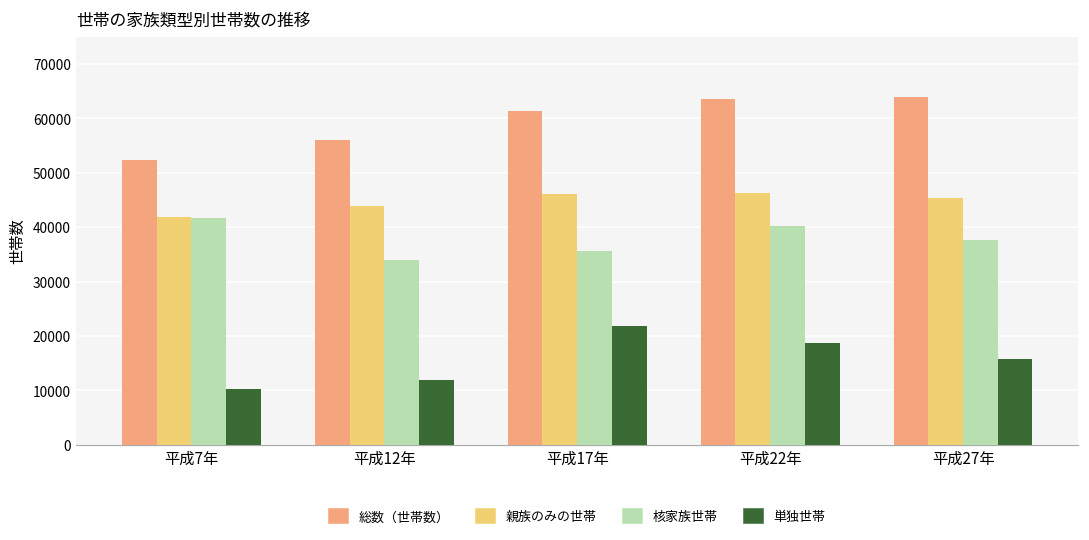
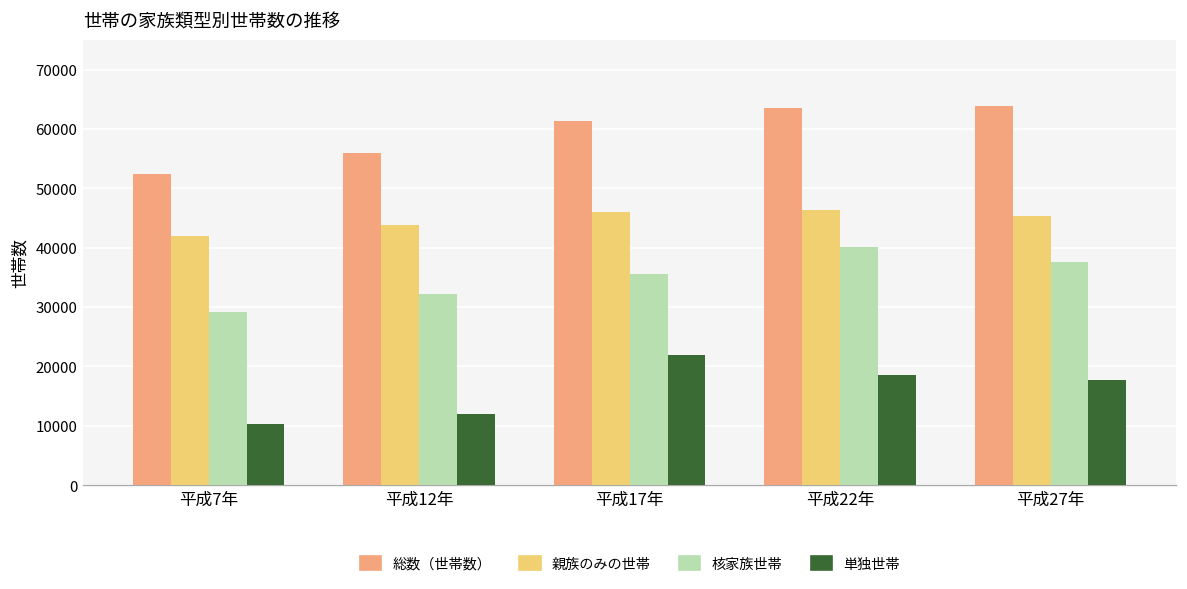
  {
    "核家族世帯": {
-     "平成7年": 42000,
-     "平成12年": 34000,
+     "平成7年": 29000,
+     "平成12年": 32000,
      "平成17年": 36000,
      "平成22年": 40000,
      "平成27年": 38000
    },
    "単独世帯": {
      "平成7年": 10000,
      "平成12年": 12000,
      "平成17年": 22000,
      "平成22年": 19000,
-     "平成27年": 16000
+     "平成27年": 18000
    }
  }
